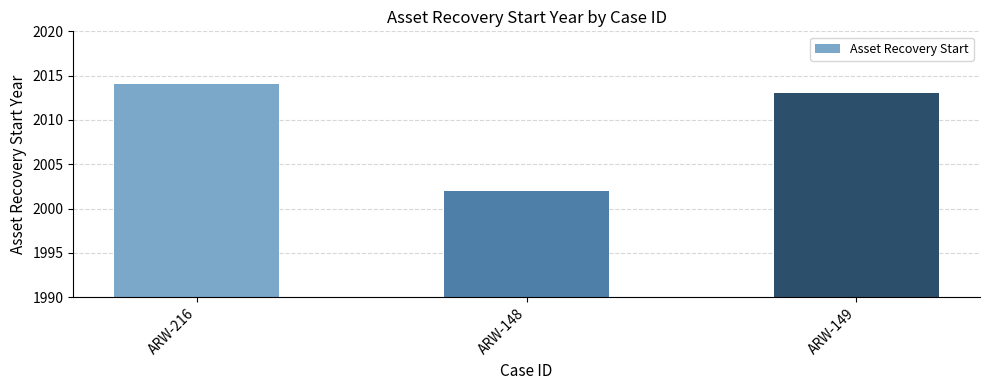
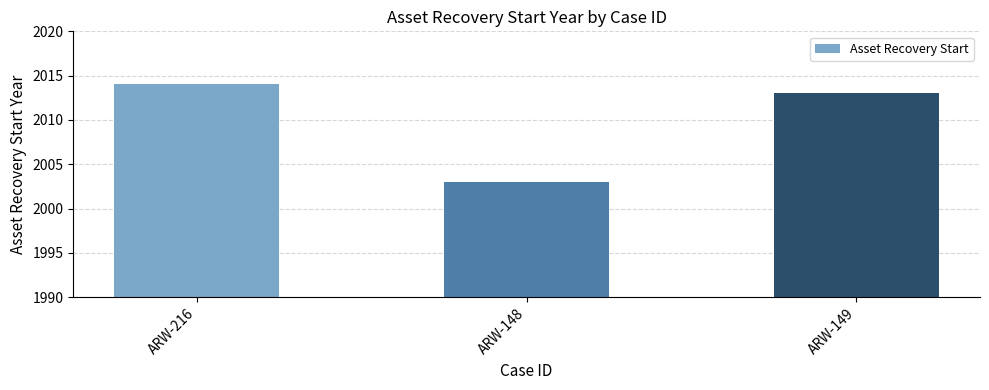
  {
    "ARW-216": 2014,
-   "ARW-148": 2002,
+   "ARW-148": 2003,
    "ARW-149": 2013
  }
